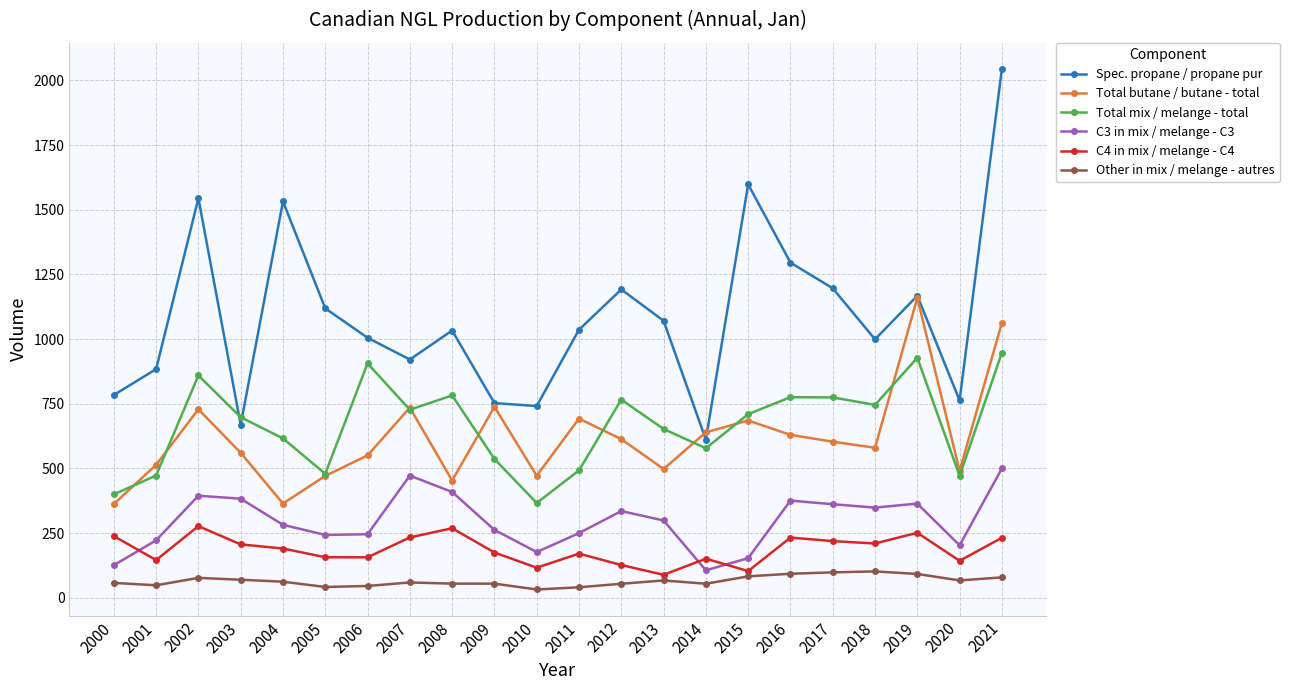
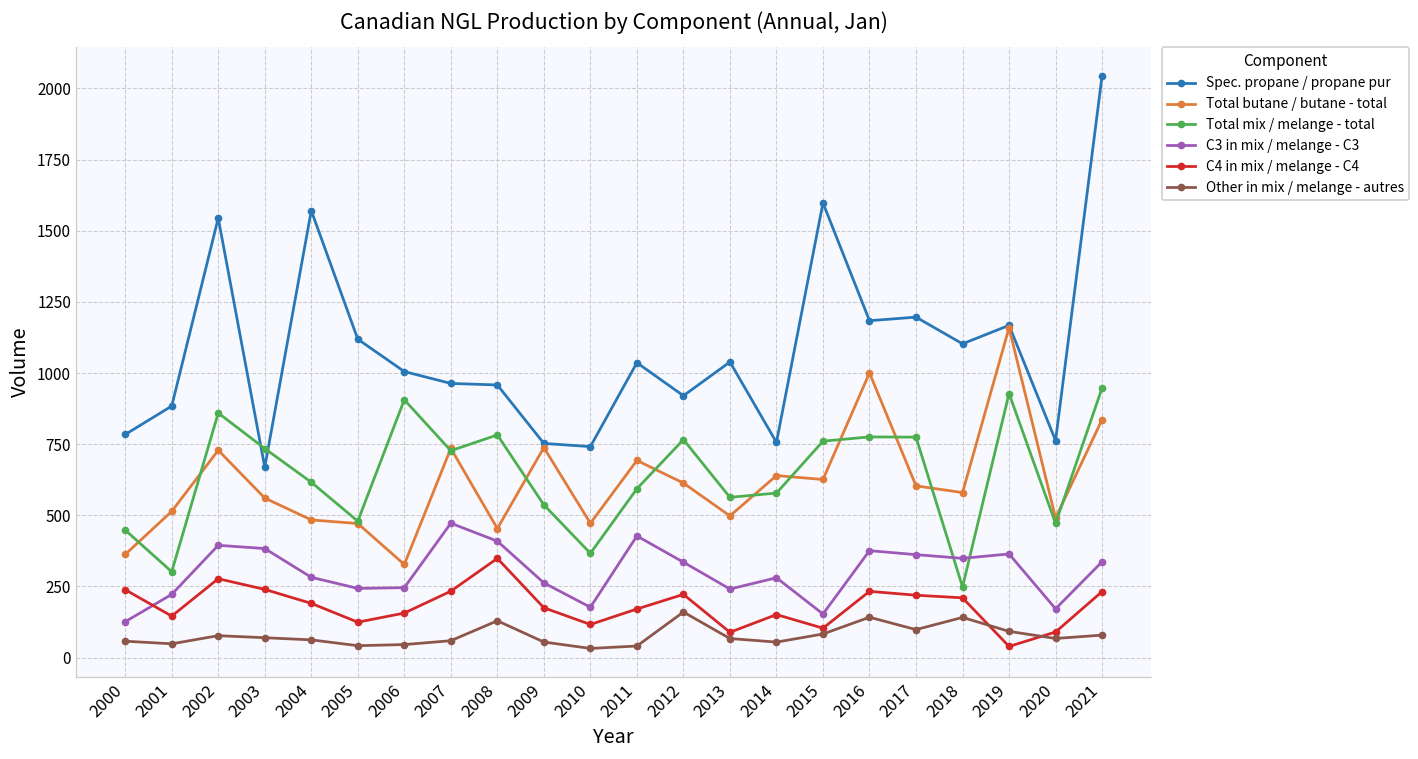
  {
    "Spec. propane / propane pur": {
      "2000": 780,
      "2001": 880,
      "2002": 1540,
      "2003": 670,
-     "2004": 1530,
+     "2004": 1570,
      "2005": 1120,
      "2006": 1010,
-     "2007": 920,
-     "2008": 1030,
+     "2007": 960,
+     "2008": 960,
      "2009": 750,
      "2010": 740,
      "2011": 1040,
-     "2012": 1190,
-     "2013": 1070,
-     "2014": 610,
+     "2012": 920,
+     "2013": 1040,
+     "2014": 760,
      "2015": 1600,
-     "2016": 1300,
+     "2016": 1180,
      "2017": 1200,
-     "2018": 1000,
+     "2018": 1100,
      "2020": 760,
      "2021": 2040
    },
    "Total butane / butane - total": {
      "2000": 360,
      "2001": 510,
      "2002": 730,
      "2003": 560,
-     "2004": 360,
-     "2006": 550,
+     "2004": 480,
+     "2006": 330,
      "2008": 450,
      "2009": 740,
      "2010": 470,
      "2011": 690,
      "2012": 610,
      "2013": 500,
      "2014": 640,
-     "2015": 690,
-     "2016": 630,
+     "2015": 630,
+     "2016": 1000,
      "2017": 600,
      "2018": 580,
      "2020": 490,
-     "2021": 1060
+     "2021": 840
    },
    "Total mix / melange - total": {
-     "2000": 400,
-     "2001": 470,
+     "2000": 450,
+     "2001": 300,
      "2002": 860,
-     "2003": 700,
+     "2003": 730,
      "2004": 620,
      "2006": 910,
      "2008": 780,
      "2009": 540,
      "2010": 370,
-     "2011": 490,
+     "2011": 590,
      "2012": 770,
-     "2013": 650,
+     "2013": 560,
      "2014": 580,
-     "2015": 710,
+     "2015": 760,
      "2016": 780,
      "2017": 770,
-     "2018": 750,
+     "2018": 250,
      "2019": 930,
      "2020": 470,
      "2021": 950
    },
    "C3 in mix / melange - C3": {
      "2000": 130,
      "2001": 220,
      "2002": 390,
      "2003": 380,
      "2004": 280,
      "2005": 240,
      "2006": 250,
      "2007": 470,
      "2008": 410,
      "2009": 260,
      "2010": 180,
-     "2011": 250,
+     "2011": 430,
      "2012": 340,
-     "2013": 300,
-     "2014": 110,
+     "2013": 240,
+     "2014": 280,
      "2015": 150,
      "2016": 380,
      "2017": 360,
      "2018": 350,
      "2019": 360,
-     "2020": 200,
-     "2021": 500
+     "2020": 170,
+     "2021": 340
    },
    "C4 in mix / melange - C4": {
      "2000": 240,
      "2001": 150,
      "2002": 280,
-     "2003": 210,
+     "2003": 240,
      "2004": 190,
-     "2005": 160,
+     "2005": 120,
      "2006": 160,
      "2007": 230,
-     "2008": 270,
+     "2008": 350,
      "2009": 180,
      "2010": 120,
      "2011": 170,
-     "2012": 130,
+     "2012": 220,
      "2013": 90,
      "2014": 150,
      "2015": 100,
      "2016": 230,
      "2017": 220,
      "2018": 210,
-     "2019": 250,
-     "2020": 140,
+     "2019": 40,
+     "2020": 90,
      "2021": 230
    },
    "Other in mix / melange - autres": {
      "2000": 60,
      "2001": 50,
      "2002": 80,
      "2003": 70,
      "2004": 60,
      "2005": 40,
      "2006": 50,
      "2007": 60,
-     "2008": 50,
+     "2008": 130,
      "2009": 50,
      "2010": 30,
      "2011": 40,
-     "2012": 50,
+     "2012": 160,
      "2013": 70,
      "2014": 50,
      "2015": 80,
-     "2016": 90,
+     "2016": 140,
      "2017": 100,
-     "2018": 100,
+     "2018": 140,
      "2019": 90,
      "2020": 70,
      "2021": 80
    }
  }
